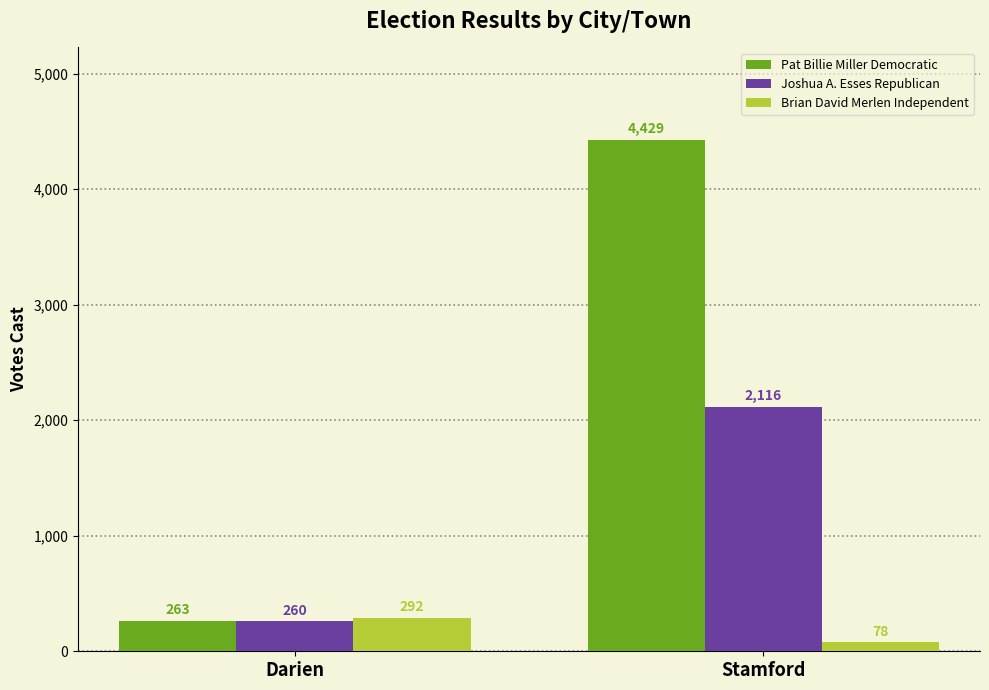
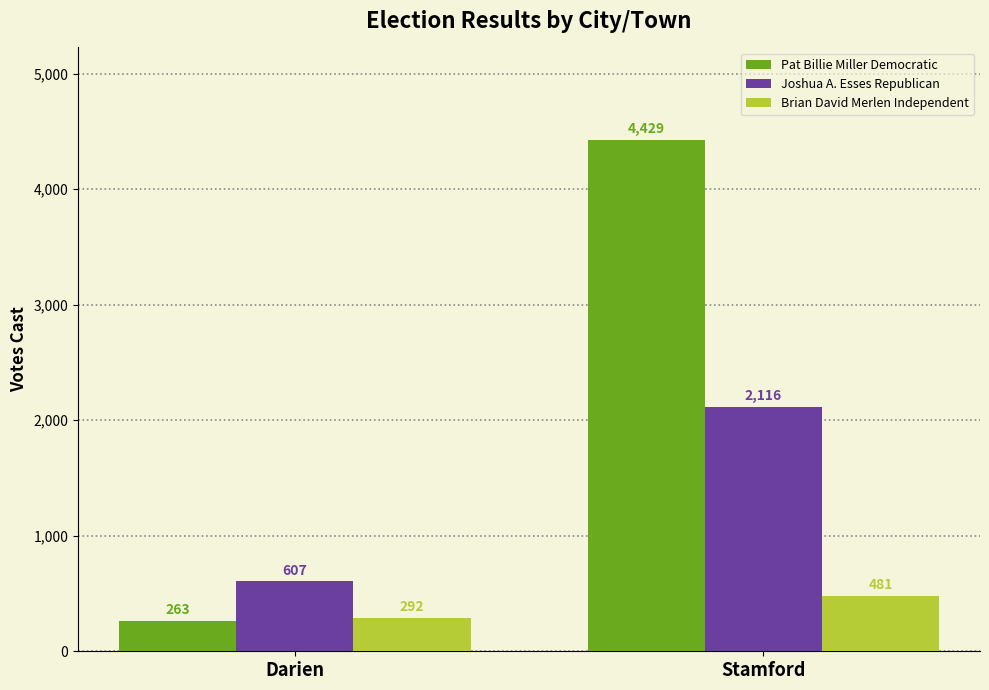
  {
    "Pat Billie Miller Democratic": {
      "Darien": "263",
      "Stamford": "4,429"
    },
    "Joshua A. Esses Republican": {
-     "Darien": "260",
+     "Darien": "607",
      "Stamford": "2,116"
    },
    "Brian David Merlen Independent": {
      "Darien": "292",
-     "Stamford": "78"
+     "Stamford": "481"
    }
  }
